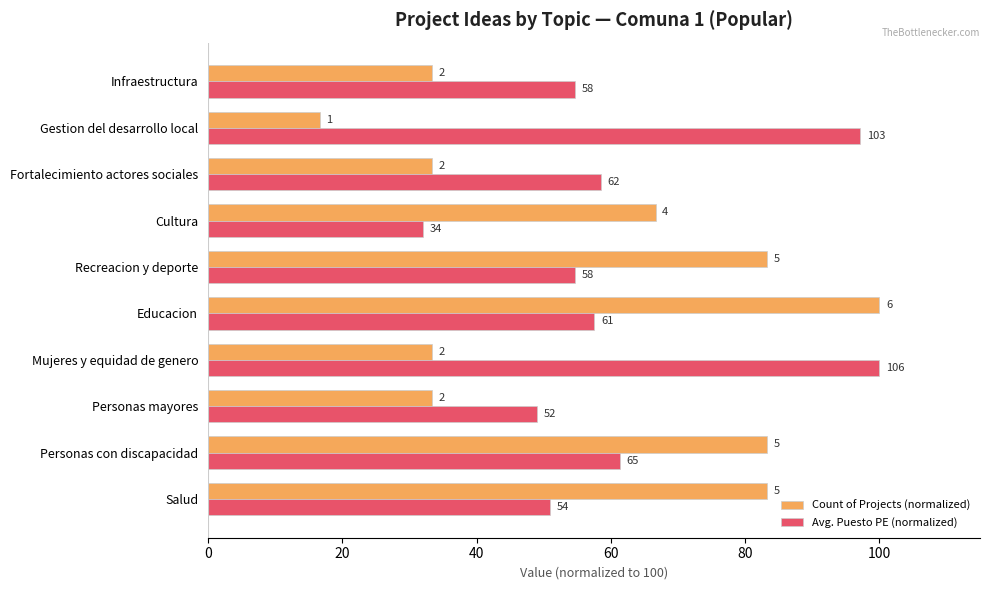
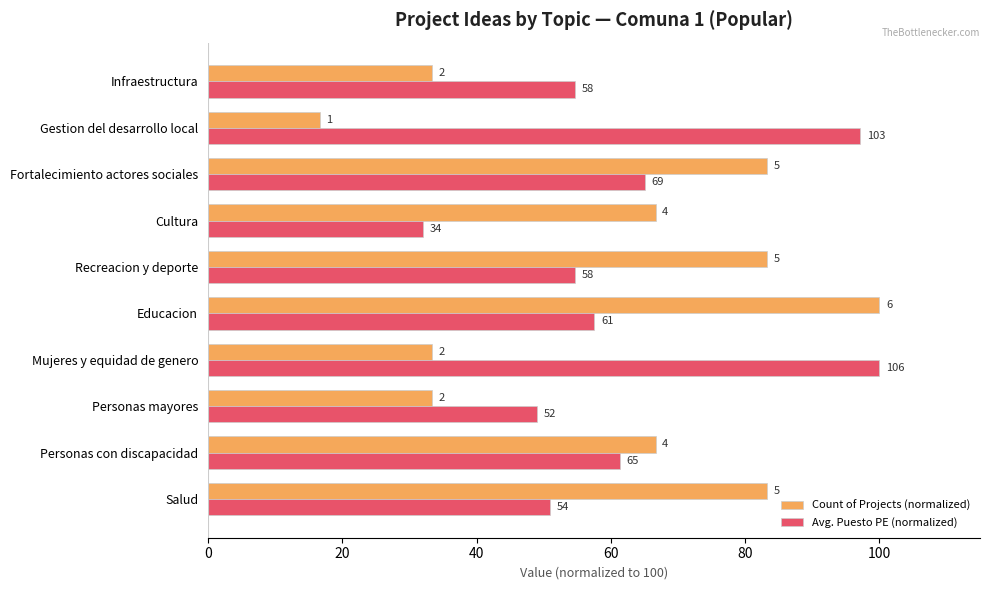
  {
    "Count of Projects (normalized)": {
-     "Fortalecimiento actores sociales": 2,
-     "Personas con discapacidad": 5
+     "Fortalecimiento actores sociales": 5,
+     "Personas con discapacidad": 4
    },
    "Avg. Puesto PE (normalized)": {
-     "Fortalecimiento actores sociales": 62
+     "Fortalecimiento actores sociales": 69
    }
  }
